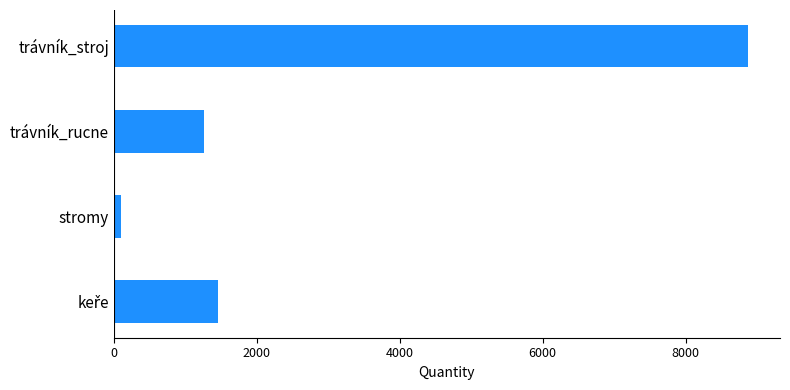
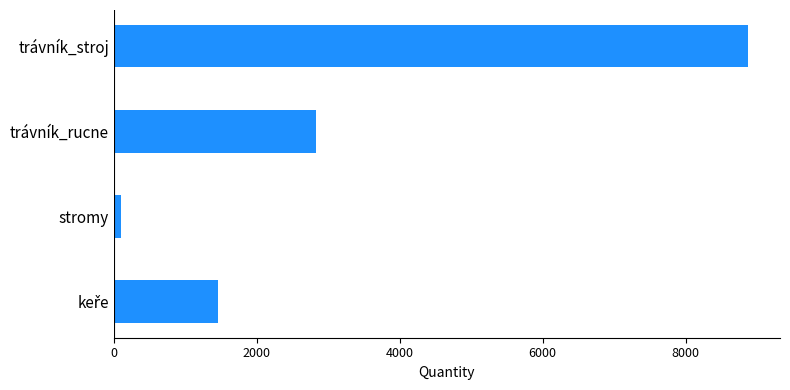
  {
    "trávník_stroj": 8900,
-   "trávník_rucne": 1300,
+   "trávník_rucne": 2800,
    "stromy": 100,
    "keře": 1500
  }
